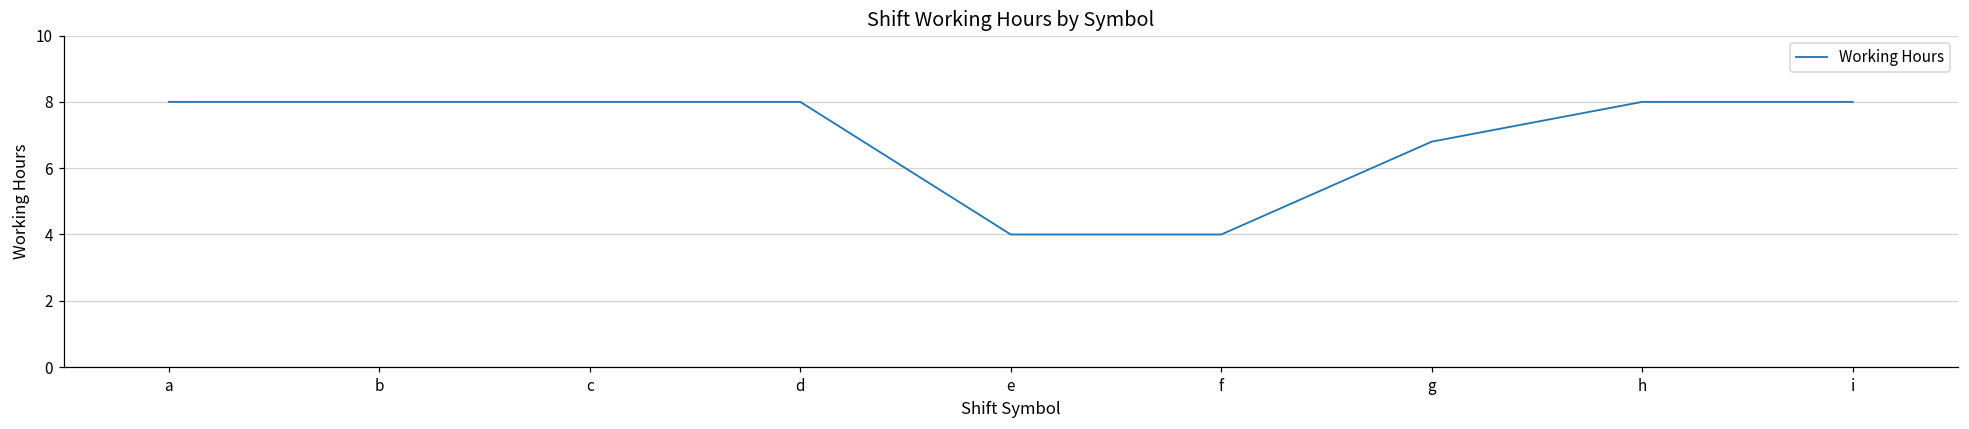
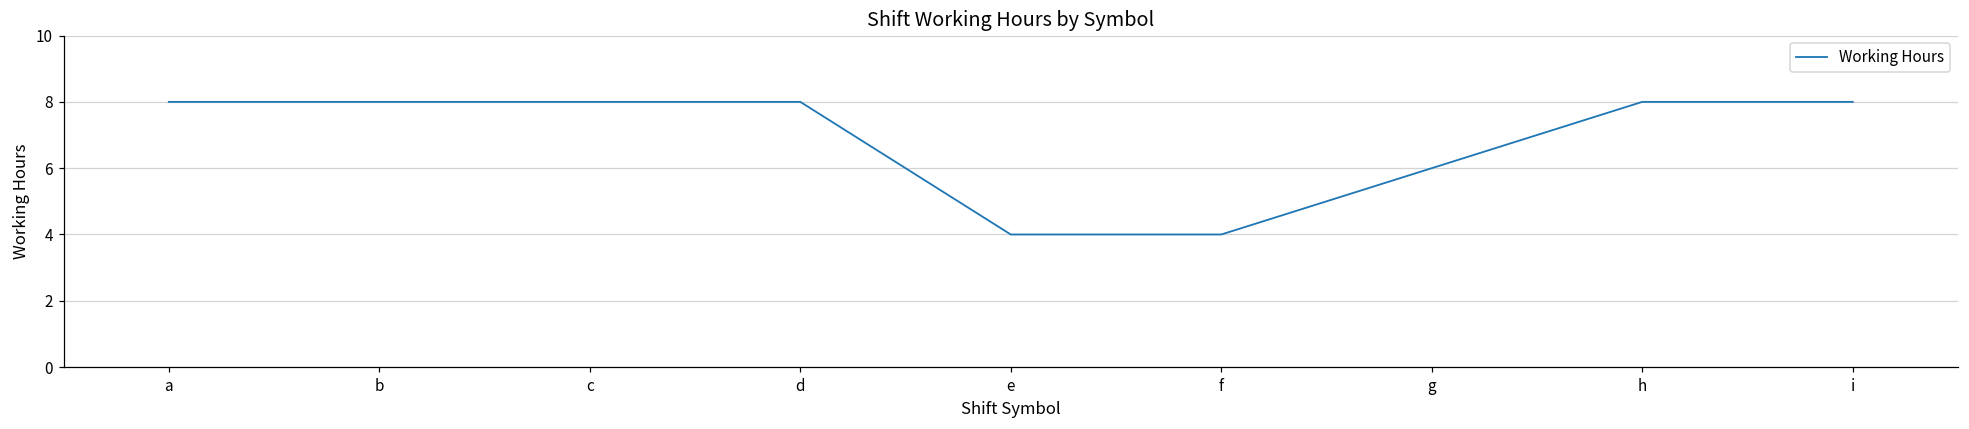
  {
    "a": 8.0,
    "b": 8.0,
    "c": 8.0,
    "d": 8.0,
    "e": 4.0,
    "f": 4.0,
-   "g": 6.8,
+   "g": 6.0,
    "h": 8.0,
    "i": 8.0
  }
